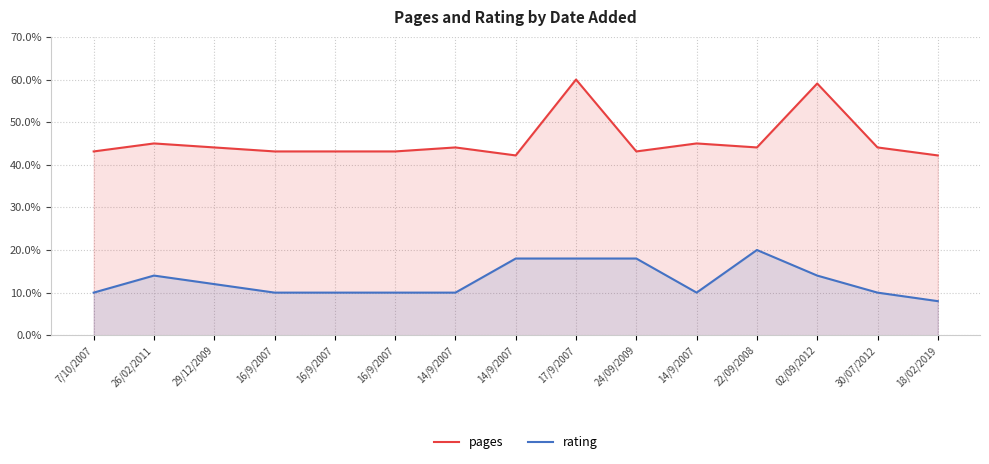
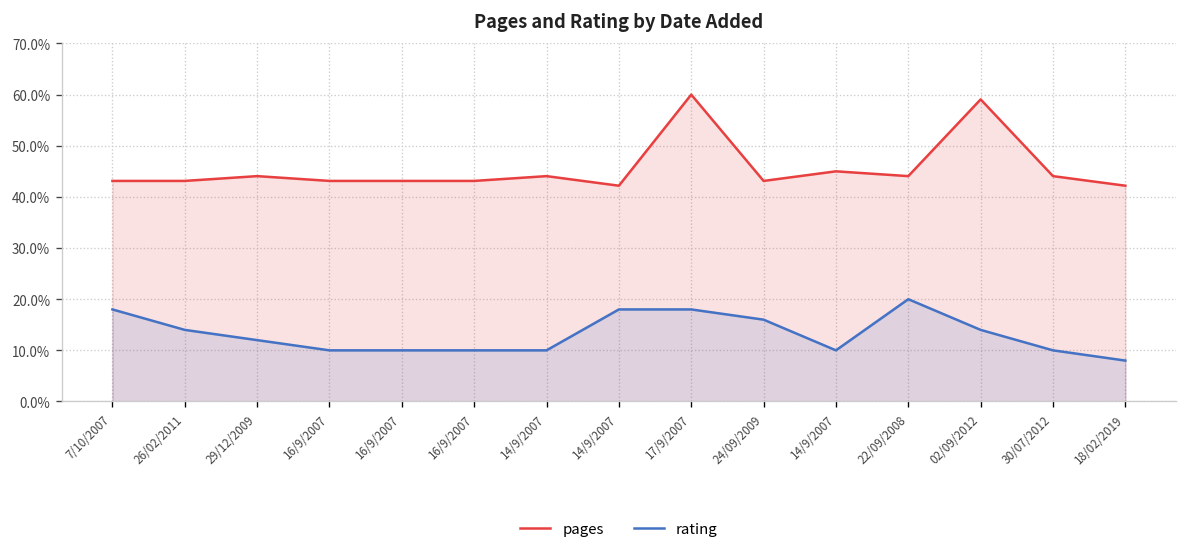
  {
    "pages": {
      "7/10/2007": "43%",
-     "26/02/2011": "45%",
+     "26/02/2011": "43%",
      "29/12/2009": "44%",
      "17/9/2007": "60%",
      "24/09/2009": "43%",
      "22/09/2008": "44%",
      "02/09/2012": "59%",
      "30/07/2012": "44%",
      "18/02/2019": "42%"
    },
    "rating": {
-     "7/10/2007": "10%",
+     "7/10/2007": "18%",
      "26/02/2011": "14%",
      "29/12/2009": "12%",
      "17/9/2007": "18%",
-     "24/09/2009": "18%",
+     "24/09/2009": "16%",
      "22/09/2008": "20%",
      "02/09/2012": "14%",
      "30/07/2012": "10%",
      "18/02/2019": "8%"
    }
  }
